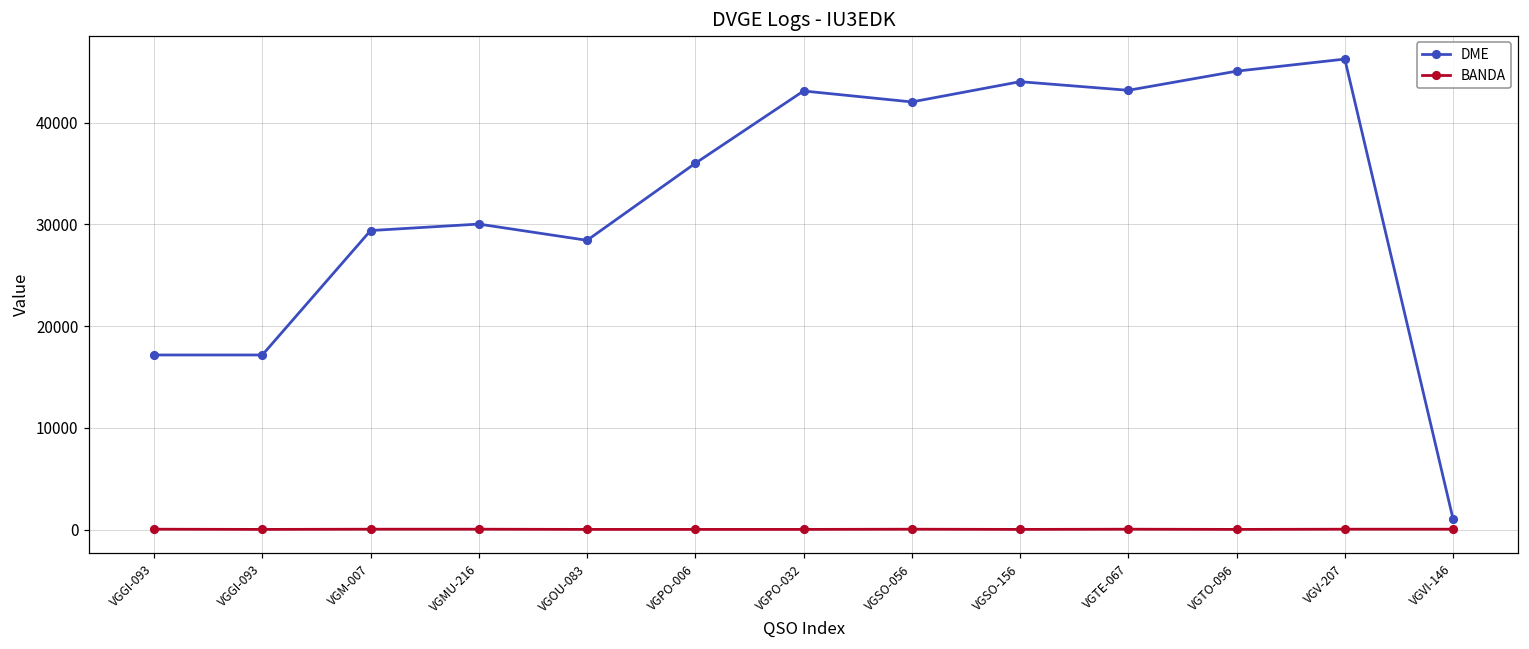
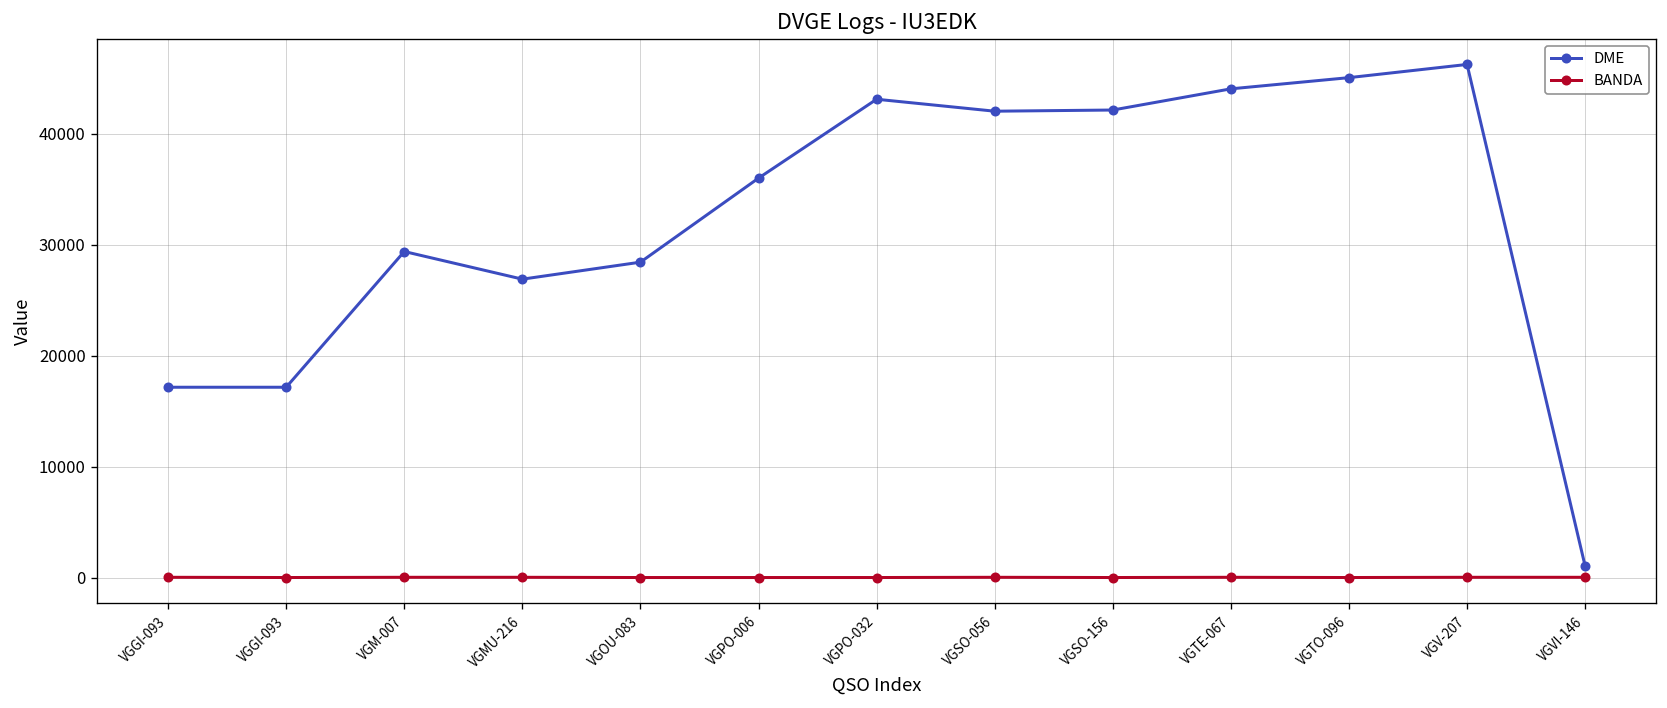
  {
    "DME": {
      "VGM-007": 29000,
-     "VGMU-216": 30000,
+     "VGMU-216": 27000,
      "VGOU-083": 28000,
      "VGPO-006": 36000,
      "VGPO-032": 43000,
      "VGSO-056": 42000,
-     "VGSO-156": 44000,
-     "VGTE-067": 43000,
+     "VGSO-156": 42000,
+     "VGTE-067": 44000,
      "VGTO-096": 45000,
      "VGV-207": 46000,
      "VGVI-146": 1000
    },
    "BANDA": {
      "VGM-007": 0,
      "VGMU-216": 0,
      "VGOU-083": 0,
      "VGPO-006": 0,
      "VGPO-032": 0,
      "VGSO-056": 0,
      "VGSO-156": 0,
      "VGTE-067": 0,
      "VGTO-096": 0,
      "VGV-207": 0,
      "VGVI-146": 0
    }
  }
